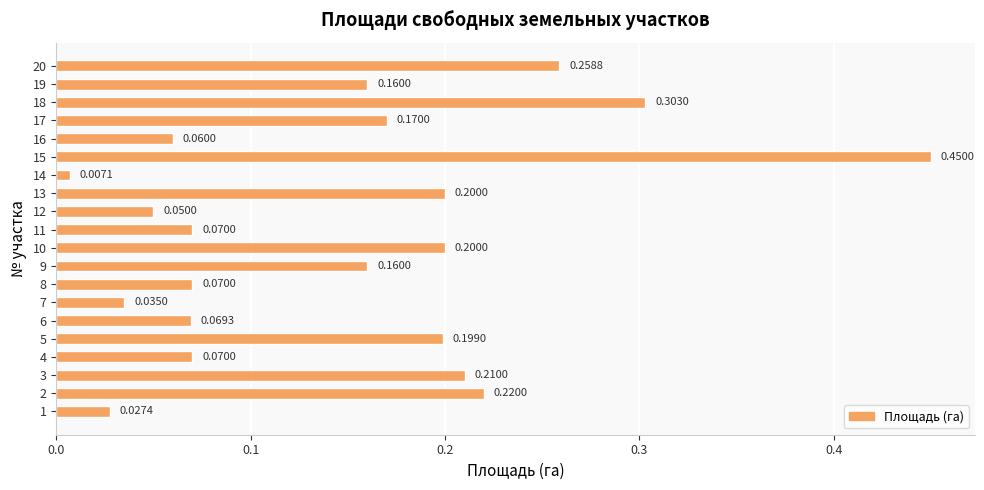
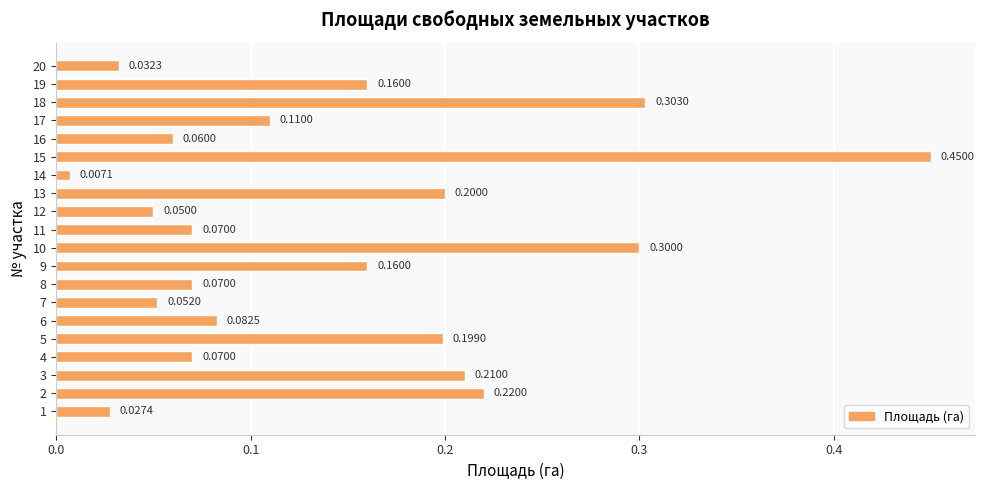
  {
-   "20": 0.2588,
+   "20": 0.0323,
    "19": 0.1600,
    "18": 0.3030,
-   "17": 0.1700,
+   "17": 0.1100,
    "16": 0.0600,
    "15": 0.4500,
    "14": 0.0071,
    "13": 0.2000,
    "12": 0.0500,
    "11": 0.0700,
-   "10": 0.2000,
+   "10": 0.3000,
    "9": 0.1600,
    "8": 0.0700,
-   "7": 0.0350,
-   "6": 0.0693,
+   "7": 0.0520,
+   "6": 0.0825,
    "5": 0.1990,
    "4": 0.0700,
    "3": 0.2100,
    "2": 0.2200,
    "1": 0.0274
  }
